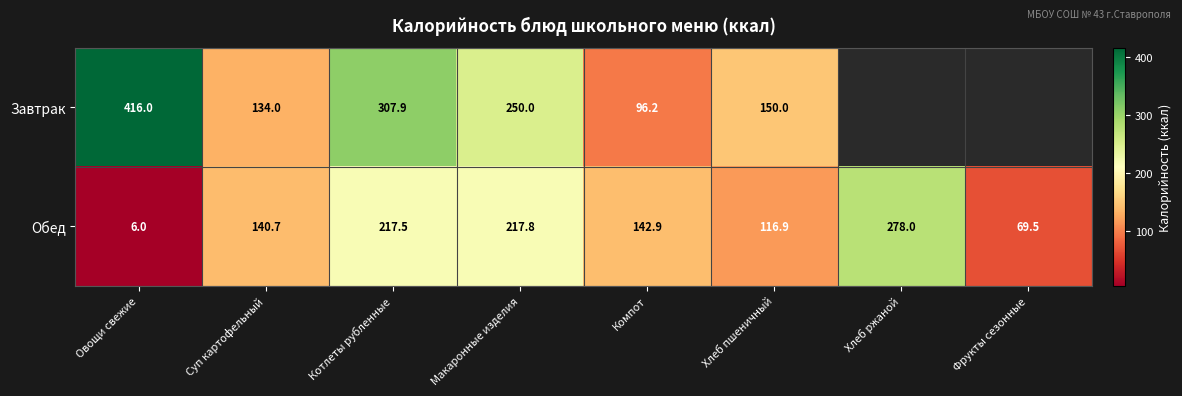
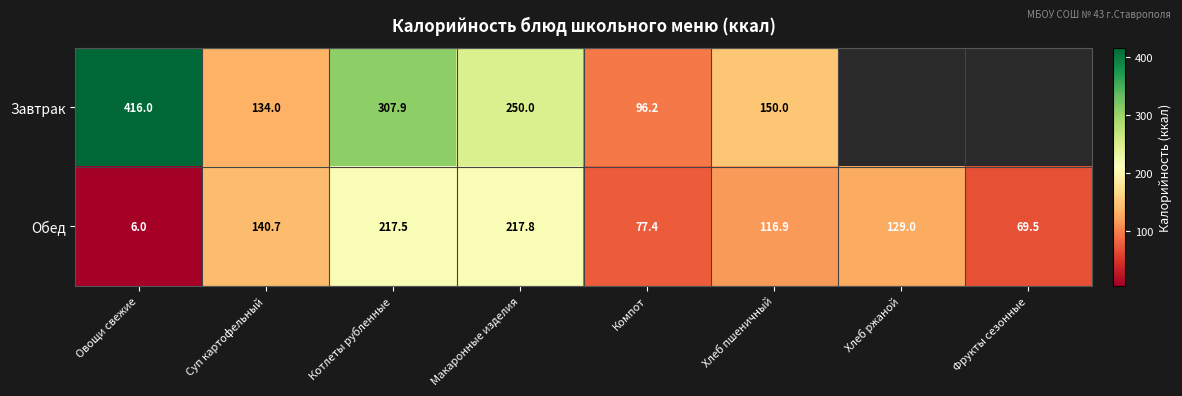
  {
    "Завтрак": {
      "Овощи свежие": 416.0,
      "Суп картофельный": 134.0,
      "Котлеты рубленные": 307.9,
      "Макаронные изделия": 250.0,
      "Компот": 96.2,
      "Хлеб пшеничный": 150.0
    },
    "Обед": {
      "Овощи свежие": 6.0,
      "Суп картофельный": 140.7,
      "Котлеты рубленные": 217.5,
      "Макаронные изделия": 217.8,
-     "Компот": 142.9,
+     "Компот": 77.4,
      "Хлеб пшеничный": 116.9,
-     "Хлеб ржаной": 278.0,
+     "Хлеб ржаной": 129.0,
      "Фрукты сезонные": 69.5
    }
  }
